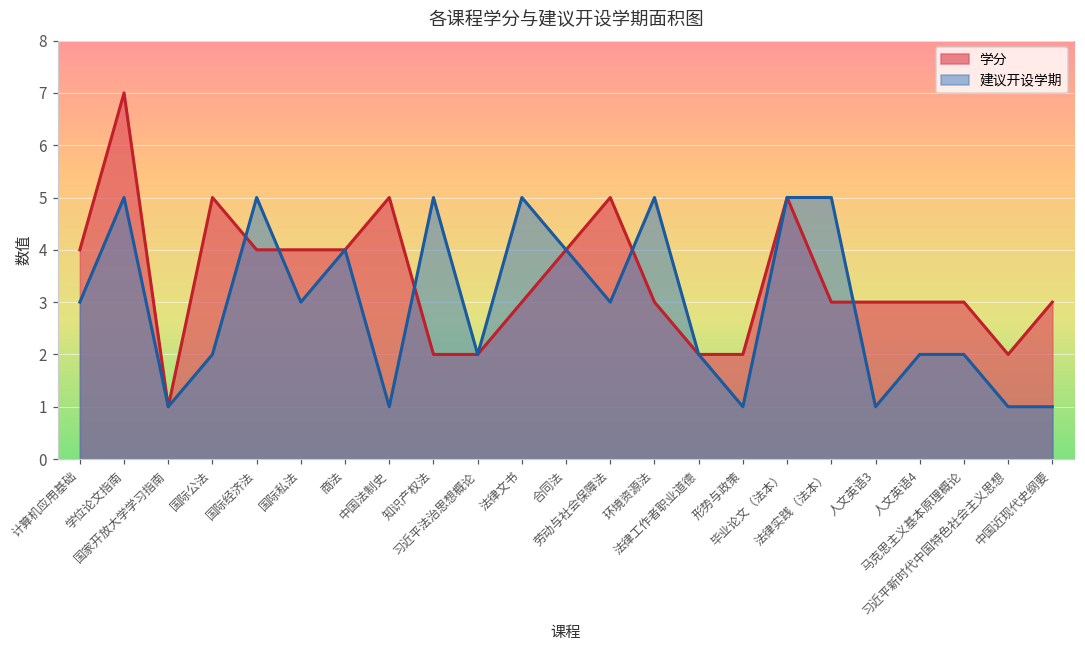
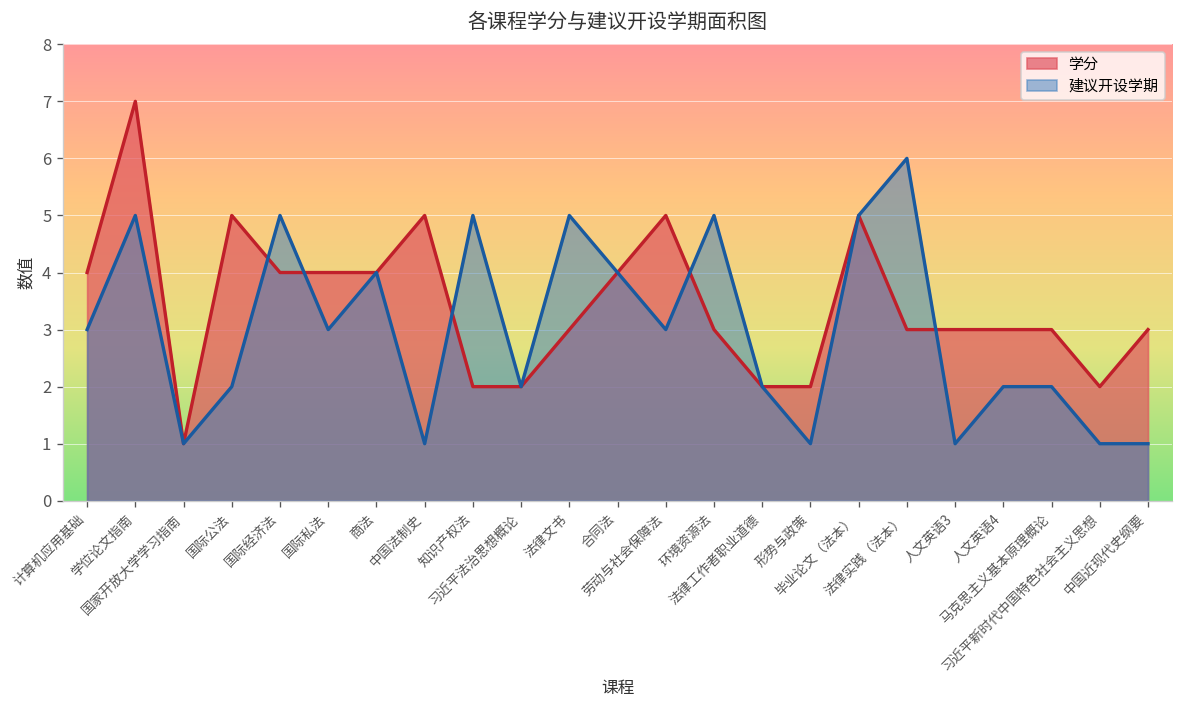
  {
    "学分": {
      "计算机应用基础": 4,
      "学位论文指南": 7,
      "国际公法": 5,
      "国际经济法": 4,
      "国际私法": 4,
      "中国法制史": 5,
      "知识产权法": 2,
      "法律文书": 3,
      "劳动与社会保障法": 5,
      "环境资源法": 3,
      "形势与政策": 2,
      "法律实践（法本）": 3,
      "人文英语3": 3,
      "人文英语4": 3,
      "马克思主义基本原理概论": 3,
      "习近平新时代中国特色社会主义思想": 2,
      "中国近现代史纲要": 3
    },
    "建议开设学期": {
      "计算机应用基础": 3,
      "学位论文指南": 5,
      "国际公法": 2,
      "国际经济法": 5,
      "国际私法": 3,
      "中国法制史": 1,
      "知识产权法": 5,
      "法律文书": 5,
      "劳动与社会保障法": 3,
      "环境资源法": 5,
      "形势与政策": 1,
-     "法律实践（法本）": 5,
+     "法律实践（法本）": 6,
      "人文英语3": 1,
      "人文英语4": 2,
      "马克思主义基本原理概论": 2,
      "习近平新时代中国特色社会主义思想": 1,
      "中国近现代史纲要": 1
    }
  }
